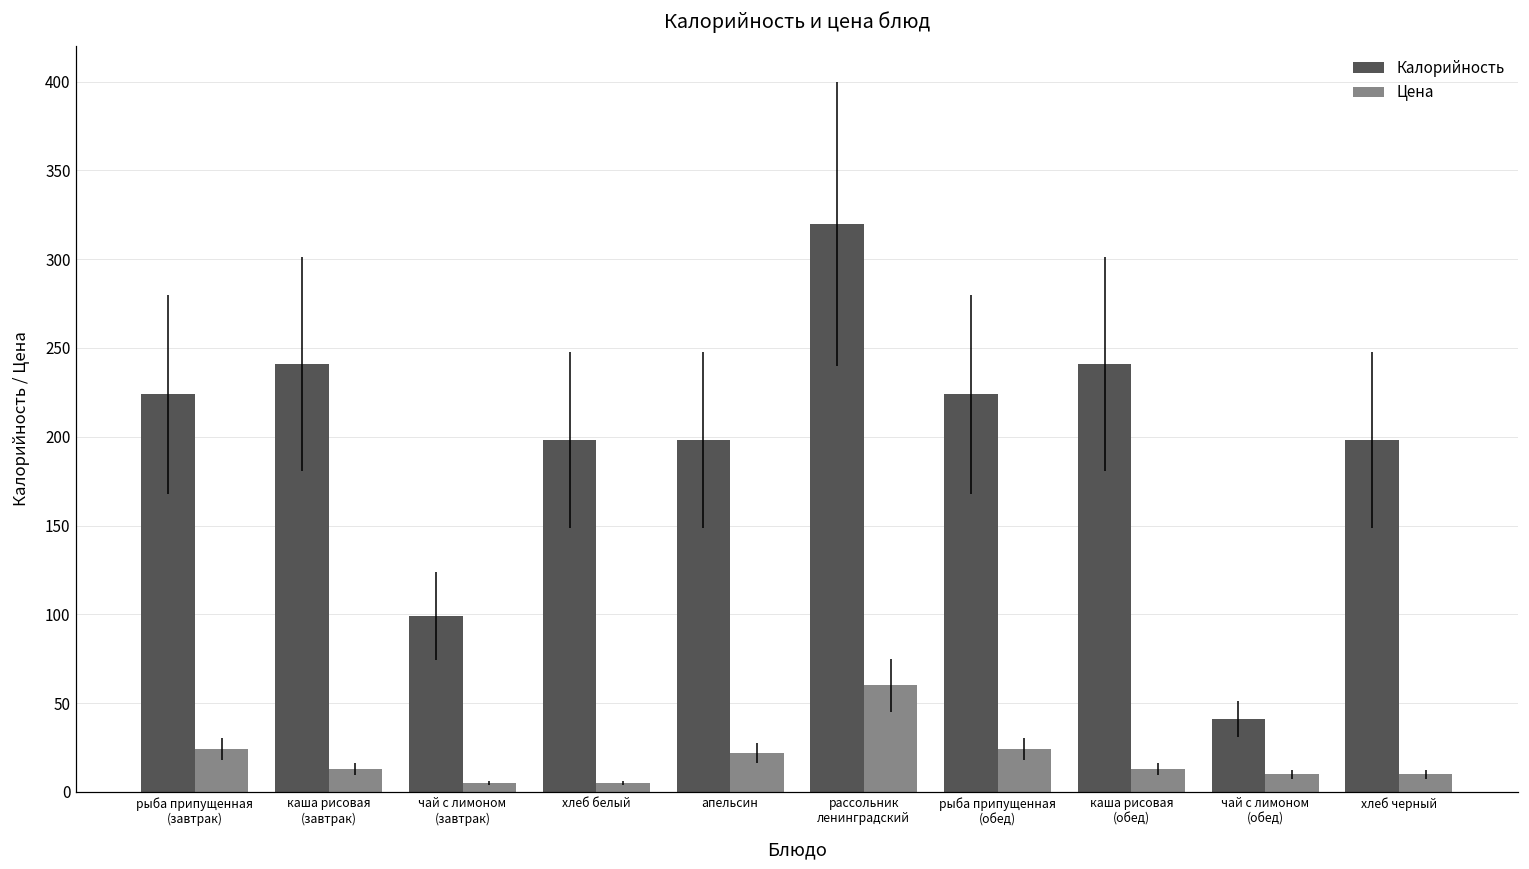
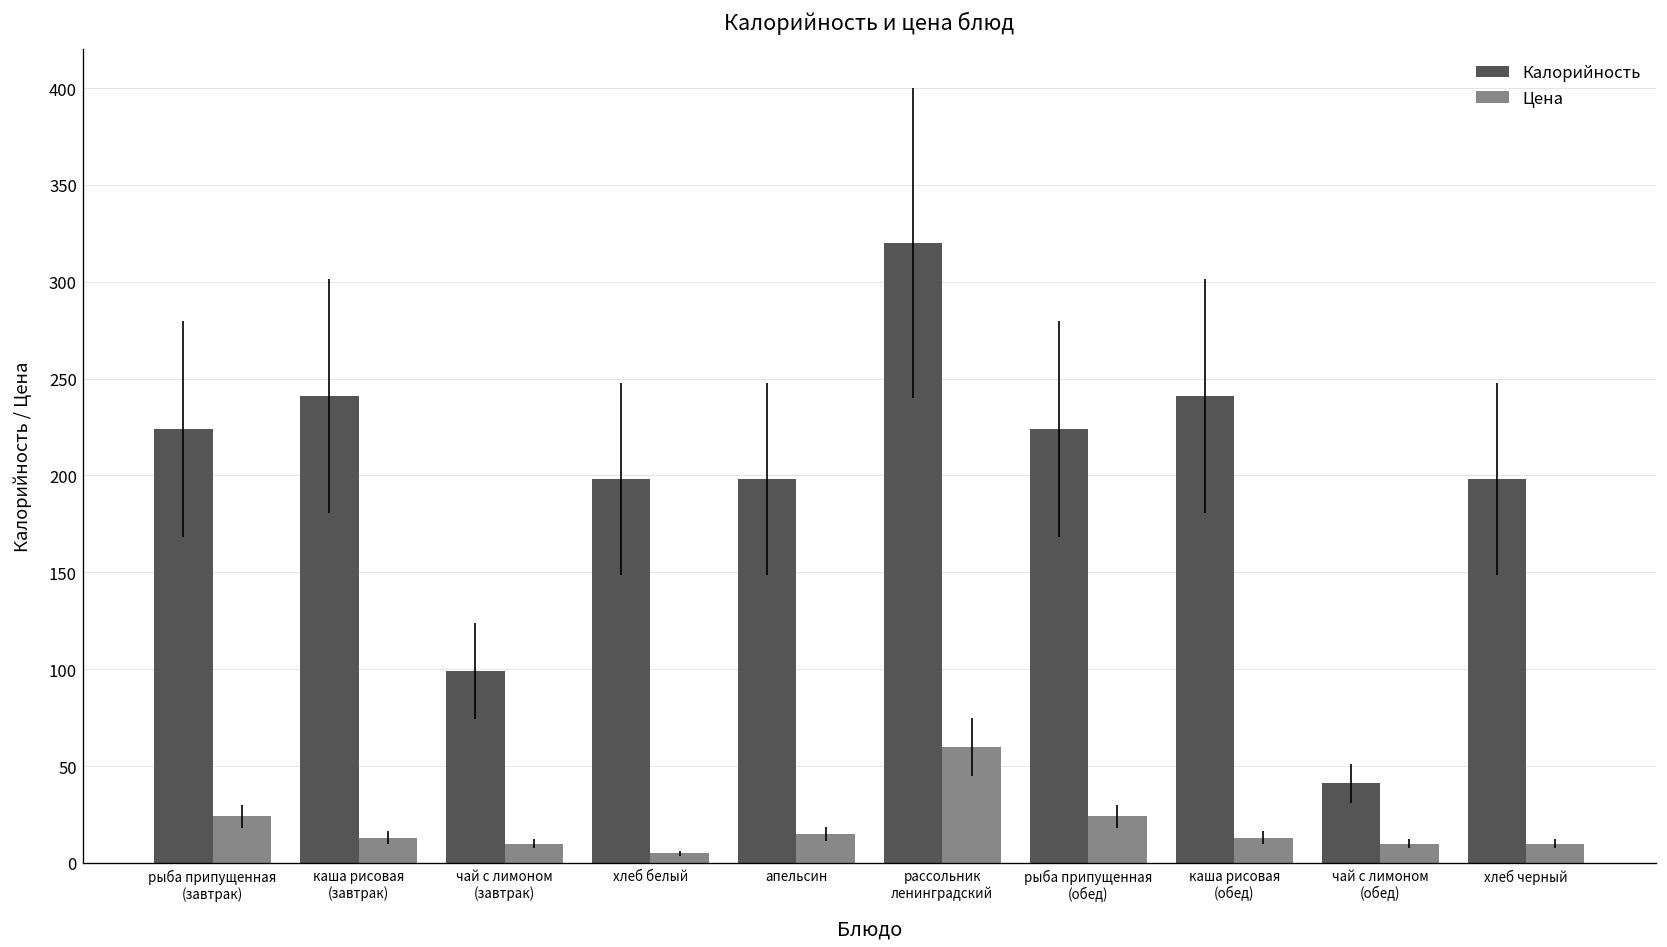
  {
    "Калорийность": {
      "рыба припущенная (завтрак)": 224,
      "каша рисовая (завтрак)": 241,
      "чай с лимоном (завтрак)": 99,
      "хлеб белый": 198,
      "апельсин": 198,
      "рассольник ленинградский": 320,
      "рыба припущенная (обед)": 224,
      "каша рисовая (обед)": 241,
      "чай с лимоном (обед)": 41,
      "хлеб черный": 198
    },
    "Цена": {
      "рыба припущенная (завтрак)": 24,
      "каша рисовая (завтрак)": 13,
-     "чай с лимоном (завтрак)": 5,
+     "чай с лимоном (завтрак)": 10,
      "хлеб белый": 5,
-     "апельсин": 22,
+     "апельсин": 15,
      "рассольник ленинградский": 60,
      "рыба припущенная (обед)": 24,
      "каша рисовая (обед)": 13,
      "чай с лимоном (обед)": 10,
      "хлеб черный": 10
    }
  }
